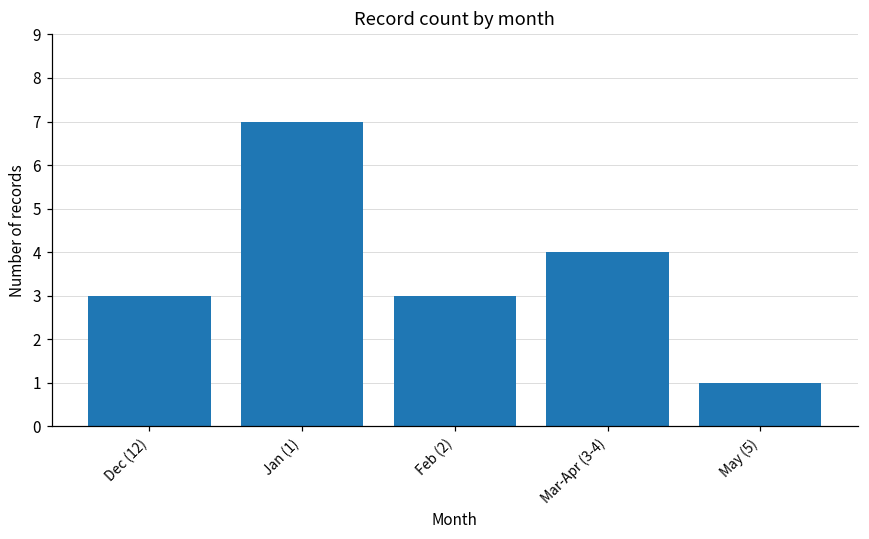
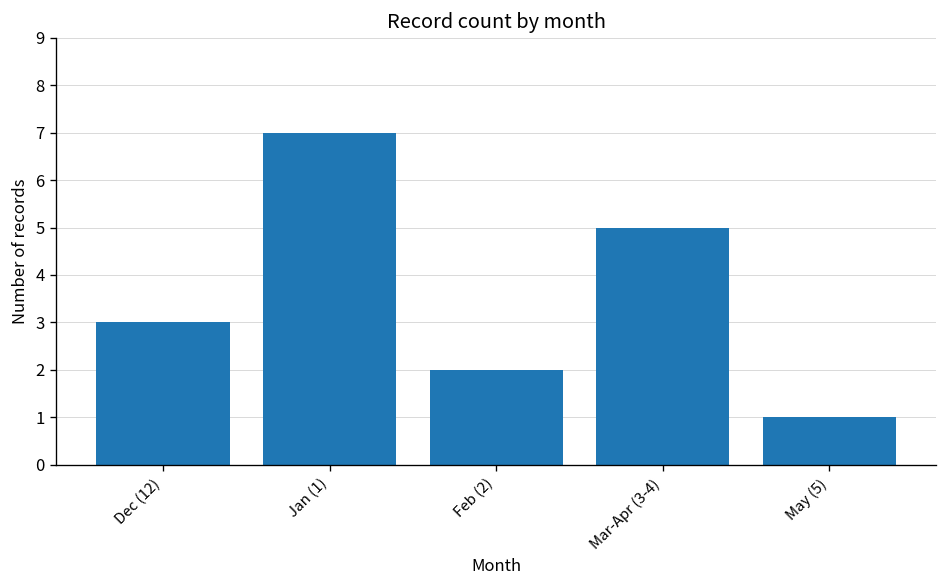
  {
    "Dec (12)": 3,
    "Jan (1)": 7,
-   "Feb (2)": 3,
-   "Mar-Apr (3-4)": 4,
+   "Feb (2)": 2,
+   "Mar-Apr (3-4)": 5,
    "May (5)": 1
  }
